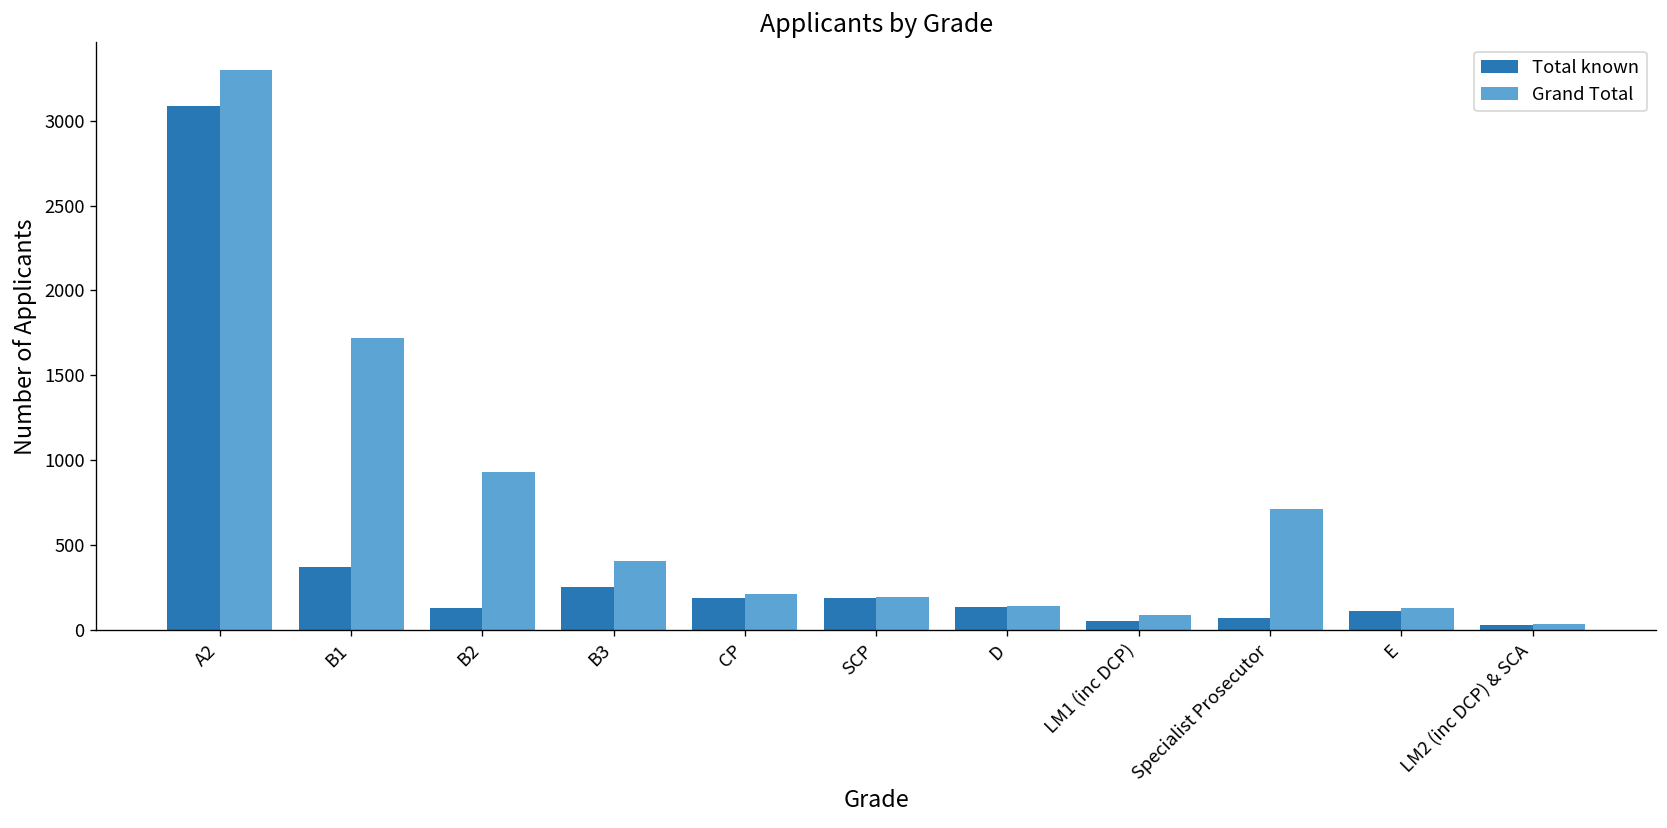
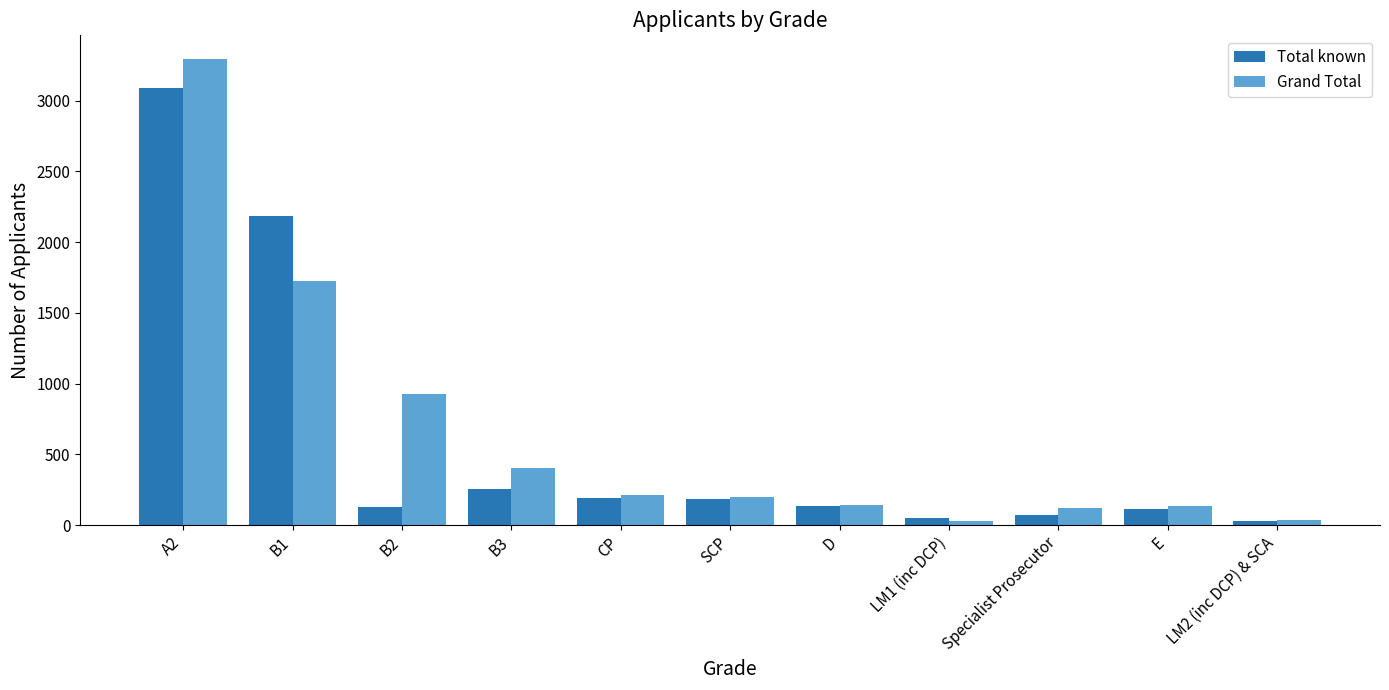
  {
    "Total known": {
      "A2": 3090,
-     "B1": 370,
+     "B1": 2190,
      "B2": 130,
      "B3": 250,
      "CP": 190,
      "SCP": 190,
      "D": 140,
      "LM1 (inc DCP)": 50,
      "Specialist Prosecutor": 70,
      "E": 110,
      "LM2 (inc DCP) & SCA": 30
    },
    "Grand Total": {
      "A2": 3300,
      "B1": 1720,
      "B2": 930,
      "B3": 410,
      "CP": 210,
      "SCP": 200,
      "D": 140,
-     "LM1 (inc DCP)": 90,
-     "Specialist Prosecutor": 720,
+     "LM1 (inc DCP)": 30,
+     "Specialist Prosecutor": 120,
      "E": 130,
      "LM2 (inc DCP) & SCA": 30
    }
  }
